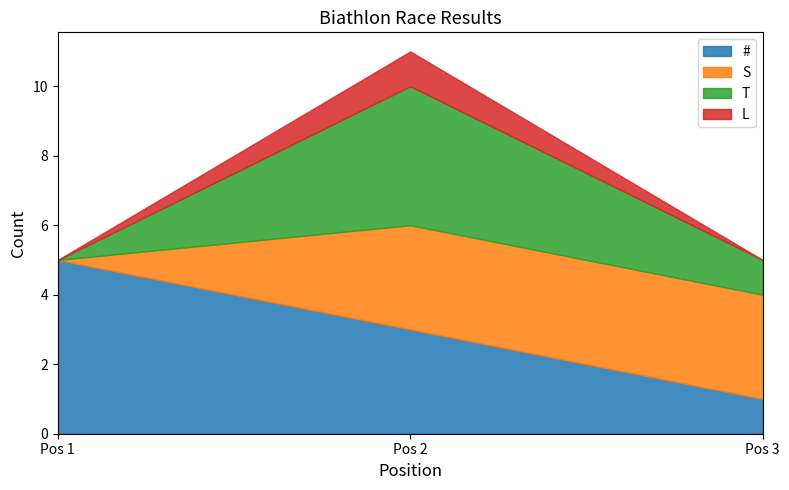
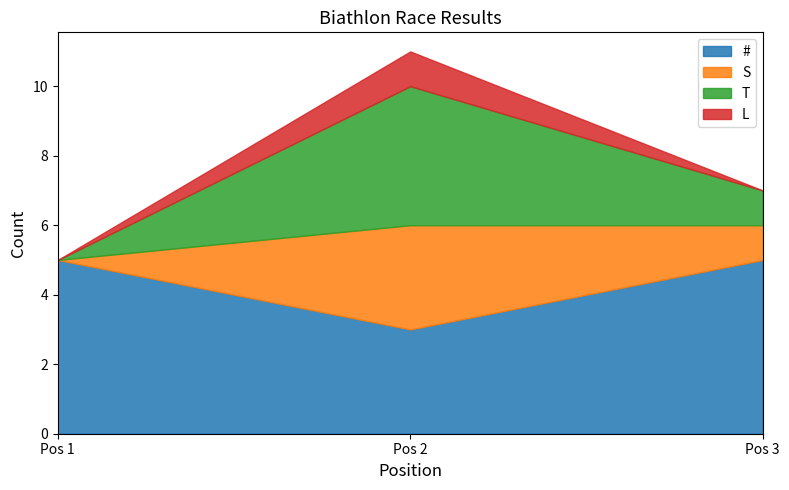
  {
    "#": {
      "Pos 2": 3,
-     "Pos 3": 1
+     "Pos 3": 5
    },
    "S": {
      "Pos 2": 3,
-     "Pos 3": 3
+     "Pos 3": 1
    },
    "T": {
      "Pos 2": 4
    },
    "L": {
      "Pos 2": 1
    }
  }
